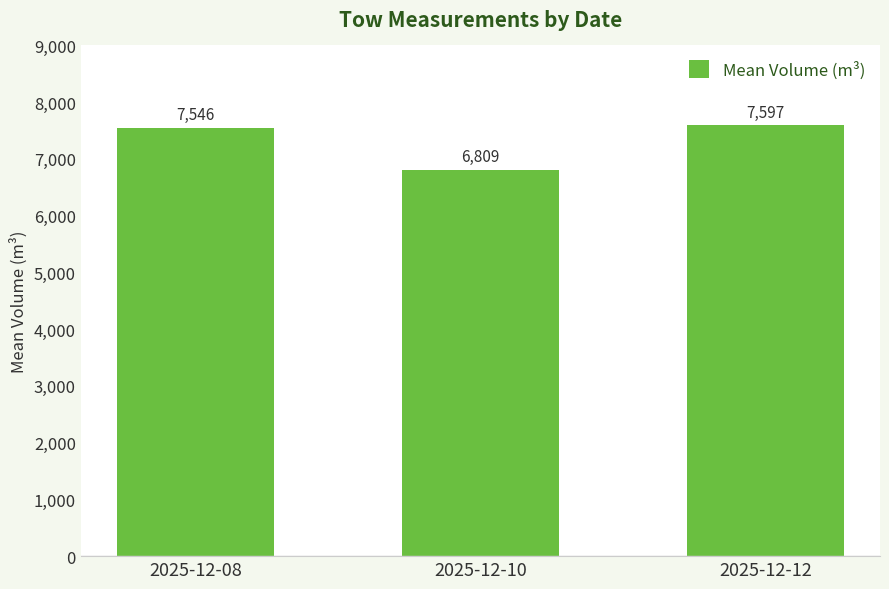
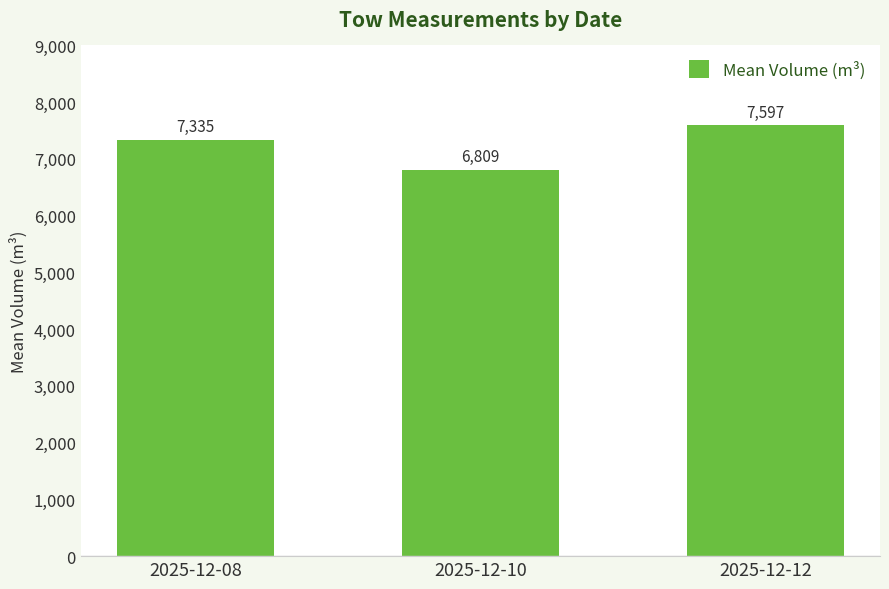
  {
-   "2025-12-08": "7,546",
+   "2025-12-08": "7,335",
    "2025-12-10": "6,809",
    "2025-12-12": "7,597"
  }
